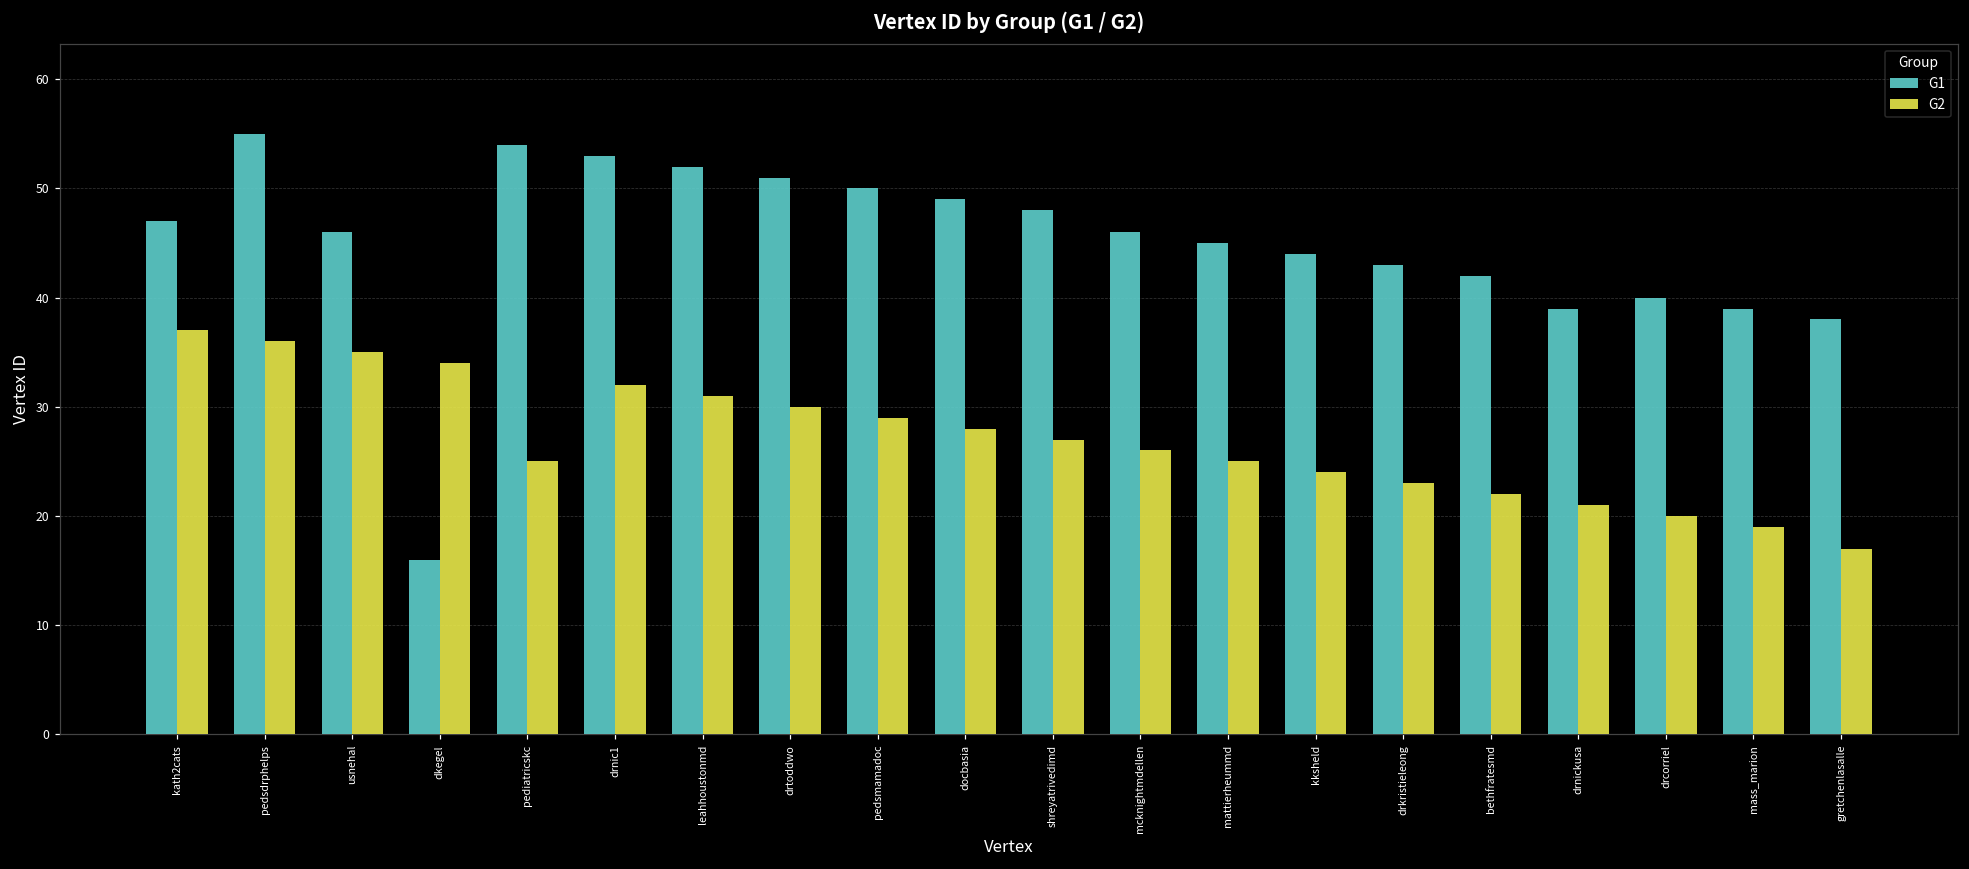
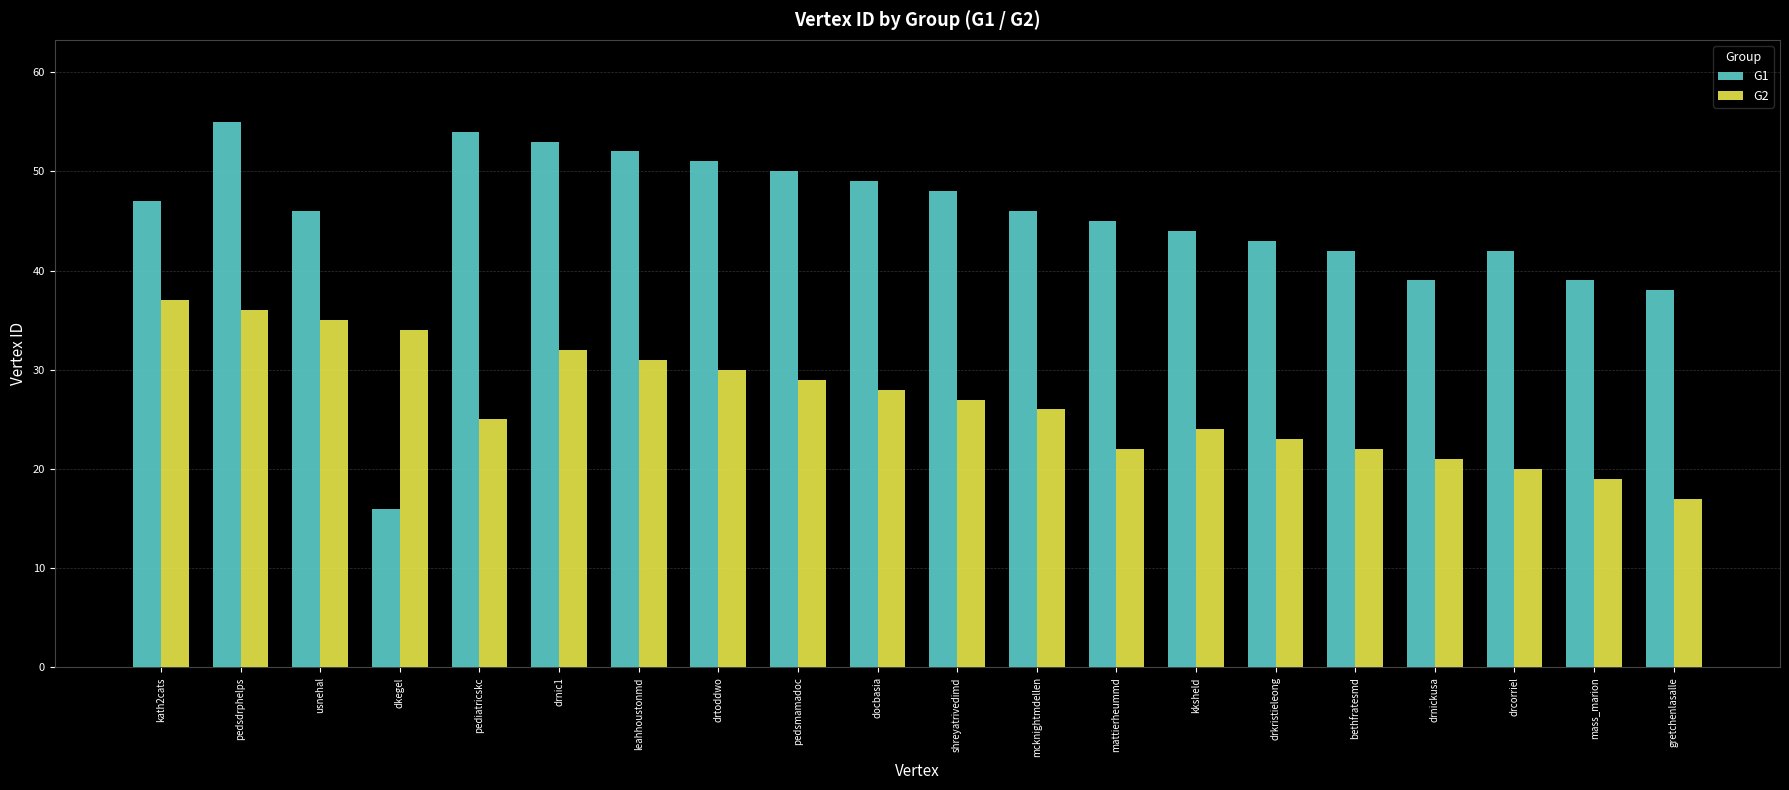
  {
    "G1": {
      "kath2cats": 47,
      "pedsdrphelps": 55,
      "usnehal": 46,
      "dkegel": 16,
      "pediatricskc": 54,
      "drnic1": 53,
      "leahhoustonmd": 52,
      "drtoddwo": 51,
      "pedsmamadoc": 50,
      "docbasia": 49,
      "shreyatrivedimd": 48,
      "mcknightmdellen": 46,
      "mattierheummd": 45,
      "kksheld": 44,
      "drkristieleong": 43,
      "bethfratesmd": 42,
      "drnickusa": 39,
-     "drcorriel": 40,
+     "drcorriel": 42,
      "mass_marion": 39,
      "gretchenlasalle": 38
    },
    "G2": {
      "kath2cats": 37,
      "pedsdrphelps": 36,
      "usnehal": 35,
      "dkegel": 34,
      "pediatricskc": 25,
      "drnic1": 32,
      "leahhoustonmd": 31,
      "drtoddwo": 30,
      "pedsmamadoc": 29,
      "docbasia": 28,
      "shreyatrivedimd": 27,
      "mcknightmdellen": 26,
-     "mattierheummd": 25,
+     "mattierheummd": 22,
      "kksheld": 24,
      "drkristieleong": 23,
      "bethfratesmd": 22,
      "drnickusa": 21,
      "drcorriel": 20,
      "mass_marion": 19,
      "gretchenlasalle": 17
    }
  }
